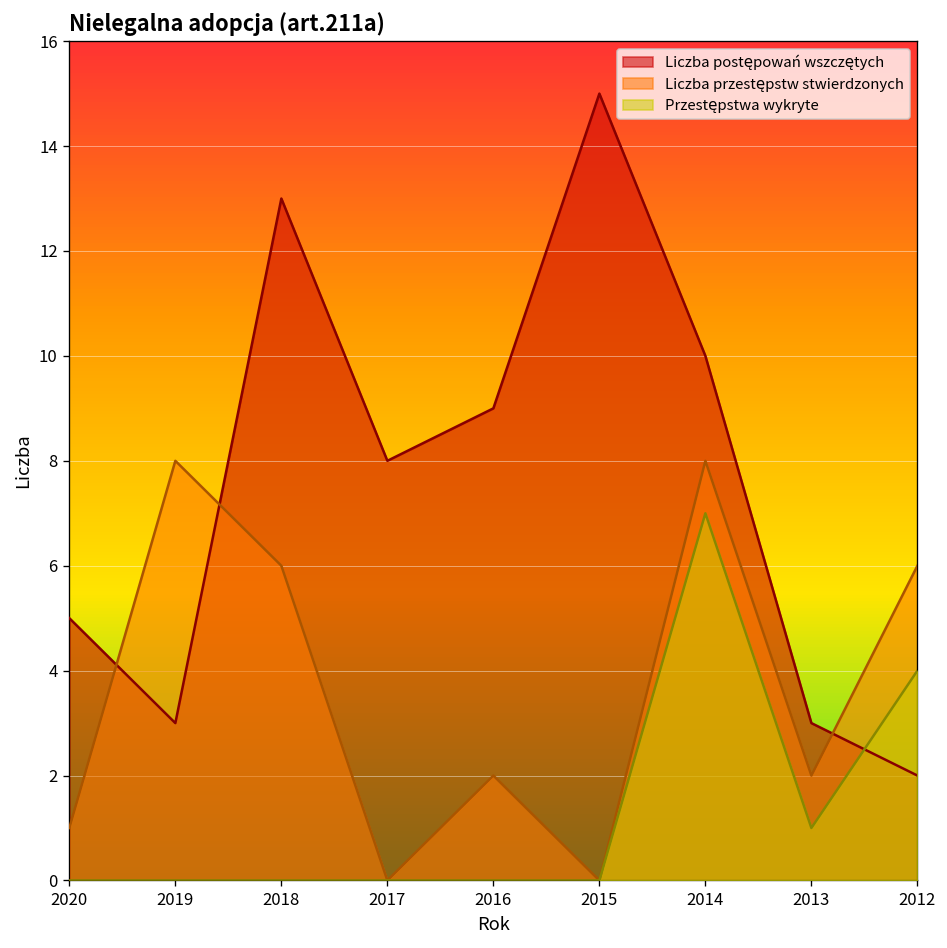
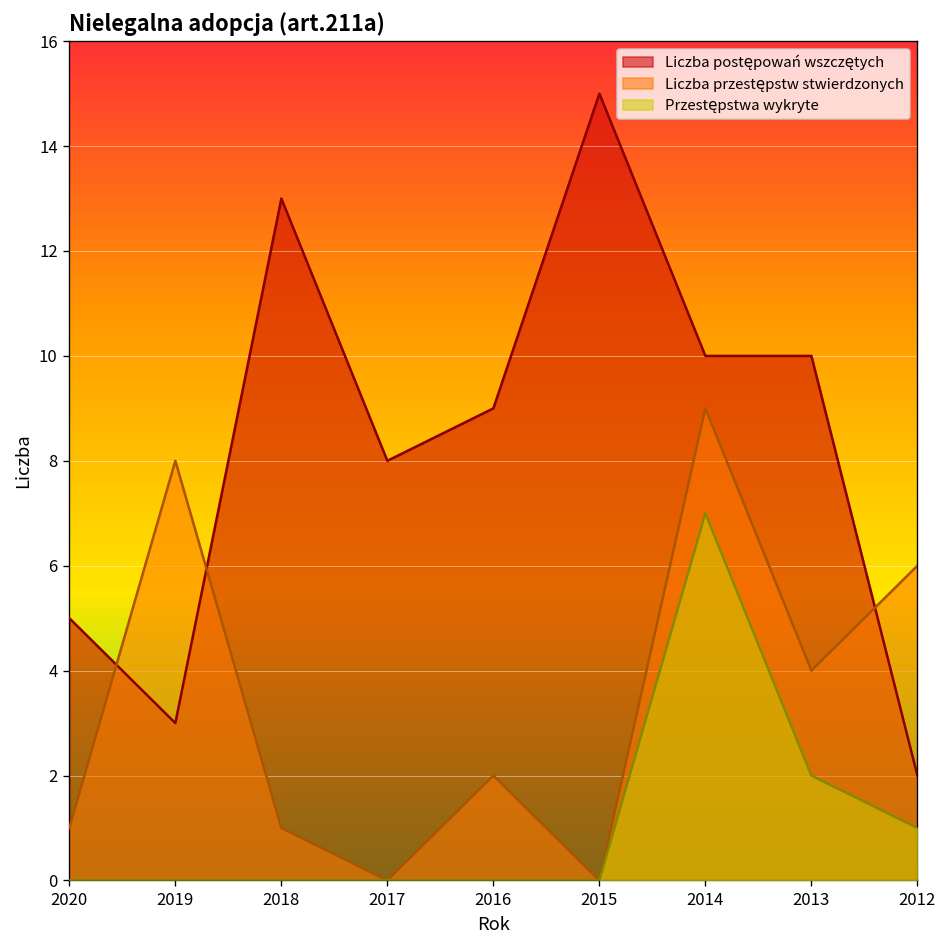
  {
    "Liczba postępowań wszczętych": {
      "2020": 5,
      "2019": 3,
      "2018": 13,
      "2017": 8,
      "2016": 9,
      "2015": 15,
      "2014": 10,
-     "2013": 3,
+     "2013": 10,
      "2012": 2
    },
    "Liczba przestępstw stwierdzonych": {
      "2020": 1,
      "2019": 8,
-     "2018": 6,
+     "2018": 1,
      "2016": 2,
-     "2014": 8,
-     "2013": 2,
+     "2014": 9,
+     "2013": 4,
      "2012": 6
    },
    "Przestępstwa wykryte": {
      "2020": 0,
      "2019": 0,
      "2018": 0,
      "2016": 0,
      "2014": 7,
-     "2013": 1,
-     "2012": 4
+     "2013": 2,
+     "2012": 1
    }
  }
